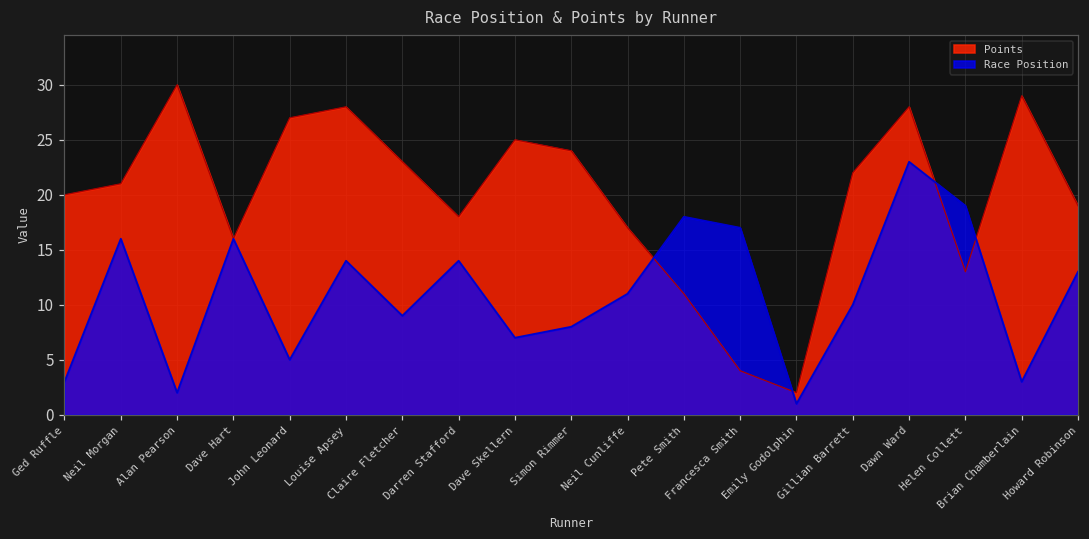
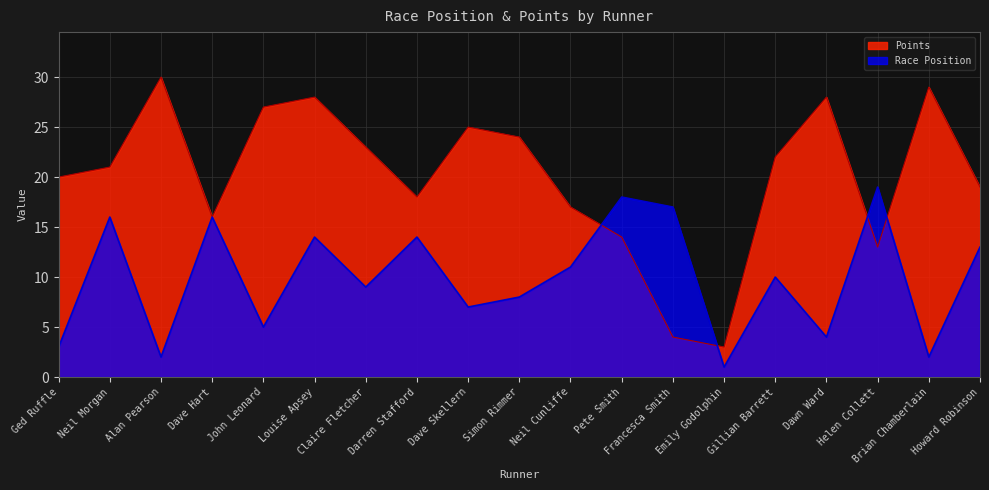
  {
    "Points": {
      "Ged Ruffle": 20,
      "Neil Morgan": 21,
      "Alan Pearson": 30,
      "John Leonard": 27,
      "Louise Apsey": 28,
      "Claire Fletcher": 23,
      "Darren Stafford": 18,
      "Dave Skellern": 25,
      "Simon Rimmer": 24,
      "Neil Cunliffe": 17,
-     "Pete Smith": 11,
+     "Pete Smith": 14,
      "Francesca Smith": 4,
-     "Emily Godolphin": 2,
+     "Emily Godolphin": 3,
      "Gillian Barrett": 22,
      "Dawn Ward": 28,
      "Helen Collett": 13,
      "Brian Chamberlain": 29,
      "Howard Robinson": 19
    },
    "Race Position": {
      "Ged Ruffle": 3,
      "Neil Morgan": 16,
      "Alan Pearson": 2,
      "John Leonard": 5,
      "Louise Apsey": 14,
      "Claire Fletcher": 9,
      "Darren Stafford": 14,
      "Dave Skellern": 7,
      "Simon Rimmer": 8,
      "Neil Cunliffe": 11,
      "Pete Smith": 18,
      "Francesca Smith": 17,
      "Emily Godolphin": 1,
      "Gillian Barrett": 10,
-     "Dawn Ward": 23,
+     "Dawn Ward": 4,
      "Helen Collett": 19,
-     "Brian Chamberlain": 3,
+     "Brian Chamberlain": 2,
      "Howard Robinson": 13
    }
  }
